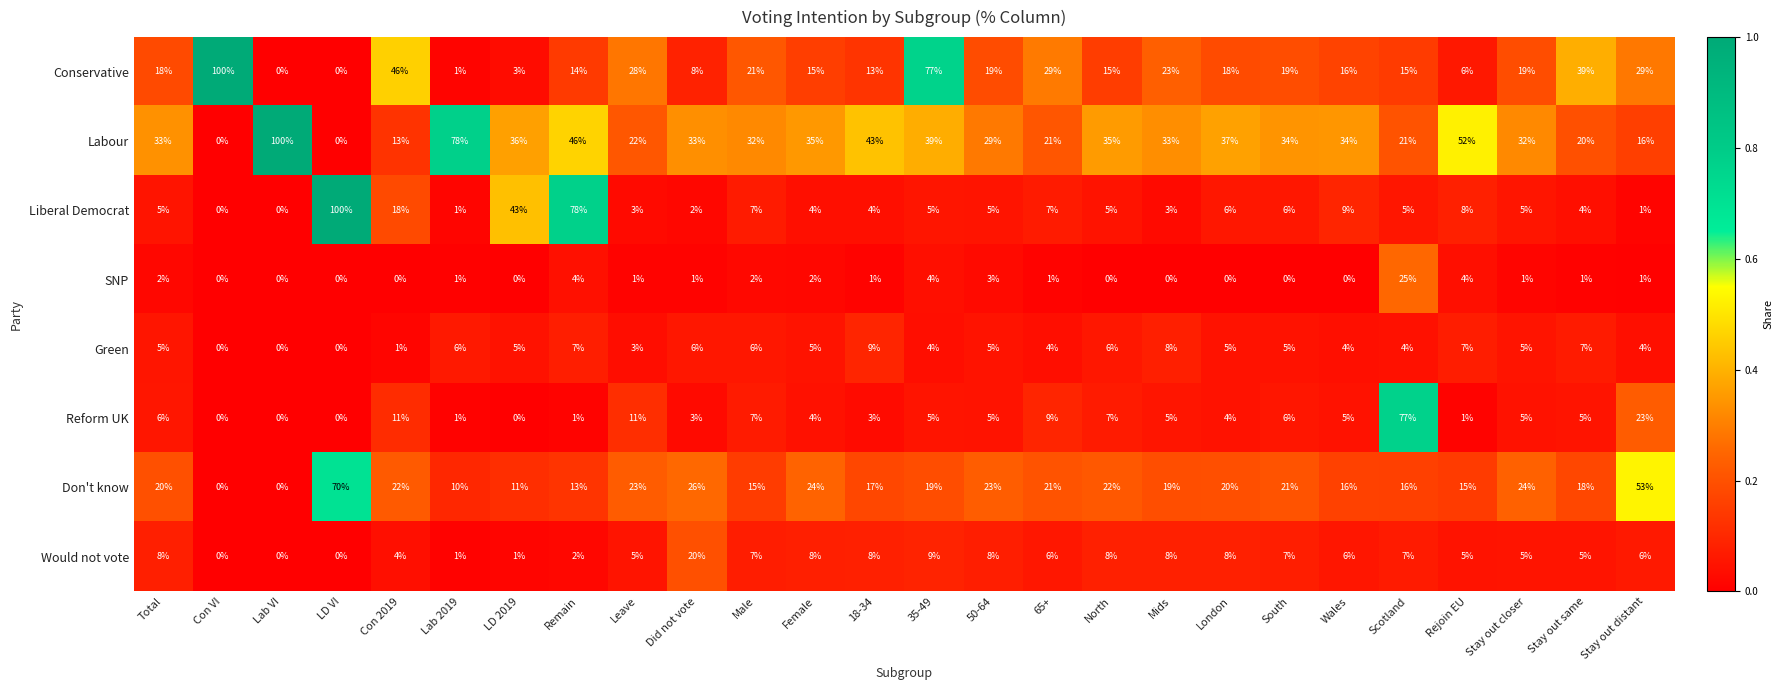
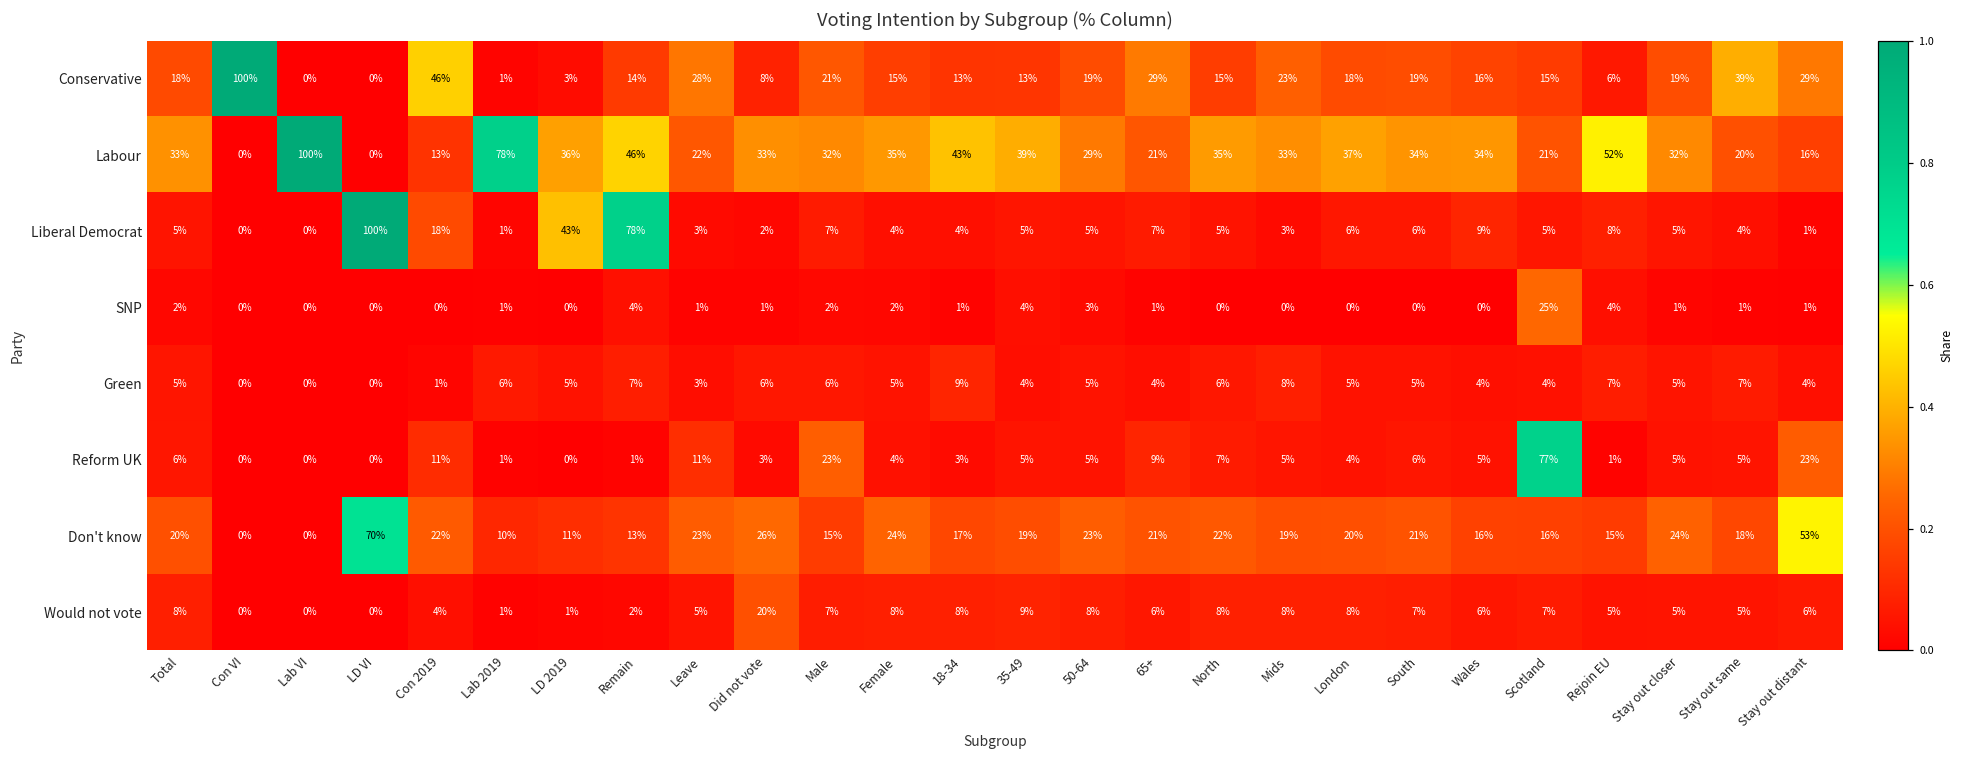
  {
    "Conservative": {
      "Total": "18%",
      "Con VI": "100%",
      "Lab VI": "0%",
      "LD VI": "0%",
      "Con 2019": "46%",
      "Lab 2019": "1%",
      "LD 2019": "3%",
      "Remain": "14%",
      "Leave": "28%",
      "Did not vote": "8%",
      "Male": "21%",
      "Female": "15%",
      "18-34": "13%",
-     "35-49": "77%",
+     "35-49": "13%",
      "50-64": "19%",
      "65+": "29%",
      "North": "15%",
      "Mids": "23%",
      "London": "18%",
      "South": "19%",
      "Wales": "16%",
      "Scotland": "15%",
      "Rejoin EU": "6%",
      "Stay out closer": "19%",
      "Stay out same": "39%",
      "Stay out distant": "29%"
    },
    "Reform UK": {
      "Total": "6%",
      "Con VI": "0%",
      "Lab VI": "0%",
      "LD VI": "0%",
      "Con 2019": "11%",
      "Lab 2019": "1%",
      "LD 2019": "0%",
      "Remain": "1%",
      "Leave": "11%",
      "Did not vote": "3%",
-     "Male": "7%",
+     "Male": "23%",
      "Female": "4%",
      "18-34": "3%",
      "35-49": "5%",
      "50-64": "5%",
      "65+": "9%",
      "North": "7%",
      "Mids": "5%",
      "London": "4%",
      "South": "6%",
      "Wales": "5%",
      "Scotland": "77%",
      "Rejoin EU": "1%",
      "Stay out closer": "5%",
      "Stay out same": "5%",
      "Stay out distant": "23%"
    }
  }
